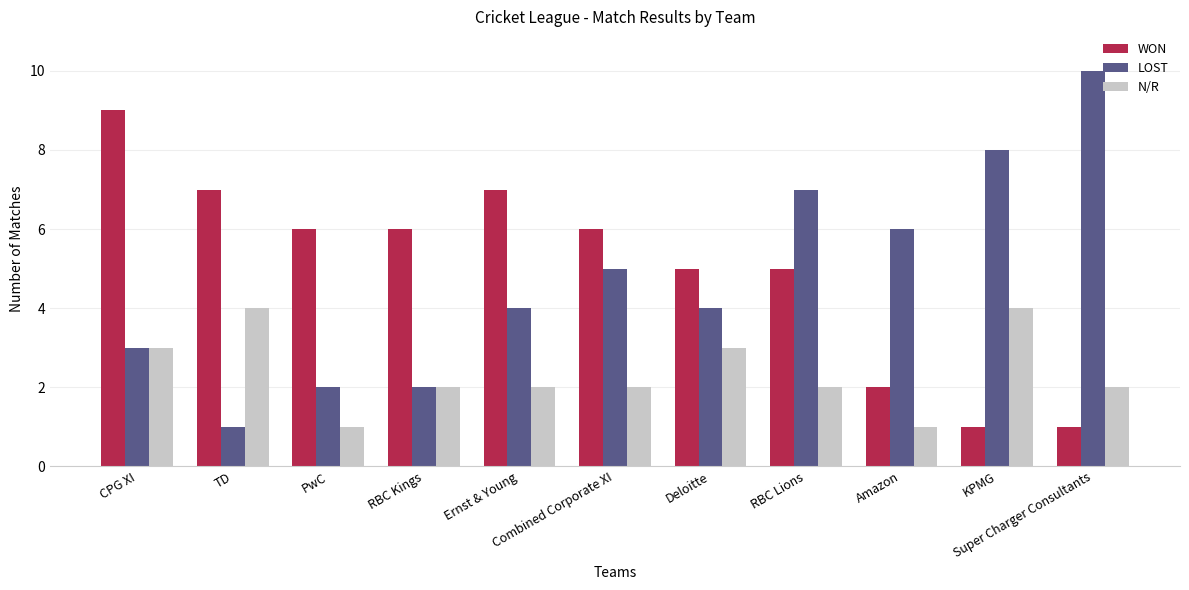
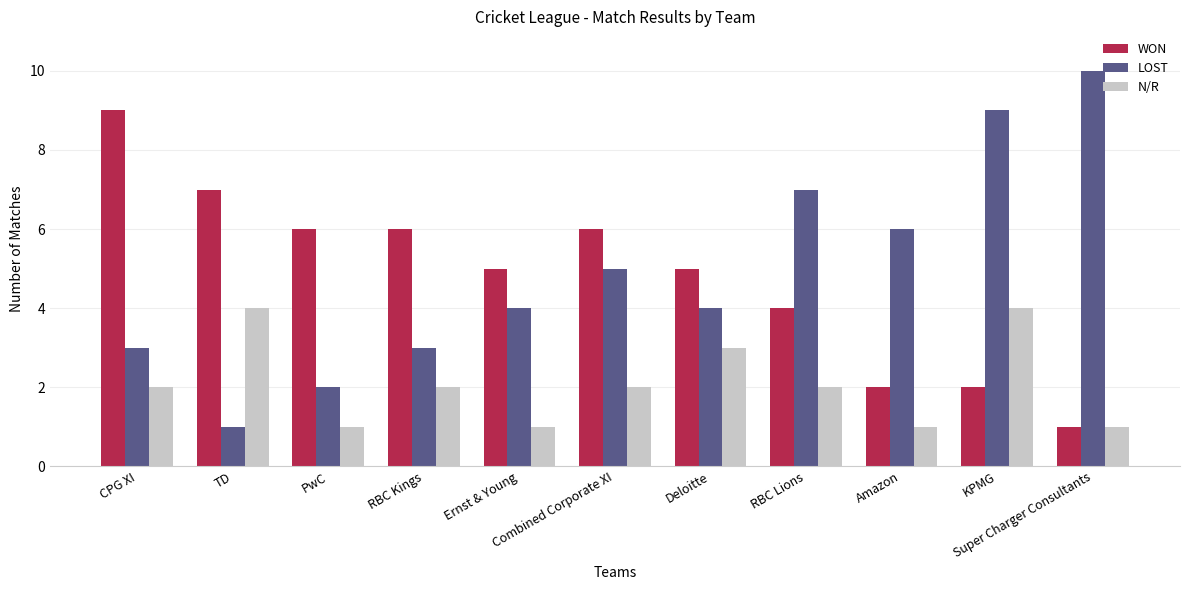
  {
    "WON": {
      "CPG XI": 9,
      "TD": 7,
      "PwC": 6,
      "RBC Kings": 6,
-     "Ernst & Young": 7,
+     "Ernst & Young": 5,
      "Combined Corporate XI": 6,
      "Deloitte": 5,
-     "RBC Lions": 5,
+     "RBC Lions": 4,
      "Amazon": 2,
-     "KPMG": 1,
+     "KPMG": 2,
      "Super Charger Consultants": 1
    },
    "LOST": {
      "CPG XI": 3,
      "TD": 1,
      "PwC": 2,
-     "RBC Kings": 2,
+     "RBC Kings": 3,
      "Ernst & Young": 4,
      "Combined Corporate XI": 5,
      "Deloitte": 4,
      "RBC Lions": 7,
      "Amazon": 6,
-     "KPMG": 8,
+     "KPMG": 9,
      "Super Charger Consultants": 10
    },
    "N/R": {
-     "CPG XI": 3,
+     "CPG XI": 2,
      "TD": 4,
      "PwC": 1,
      "RBC Kings": 2,
-     "Ernst & Young": 2,
+     "Ernst & Young": 1,
      "Combined Corporate XI": 2,
      "Deloitte": 3,
      "RBC Lions": 2,
      "Amazon": 1,
      "KPMG": 4,
-     "Super Charger Consultants": 2
+     "Super Charger Consultants": 1
    }
  }
